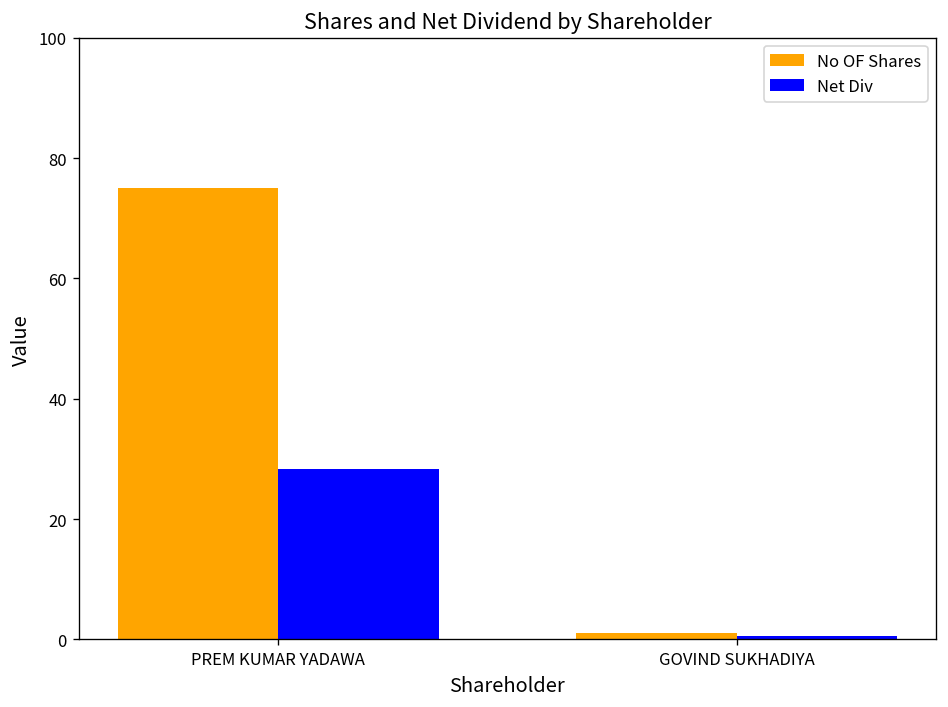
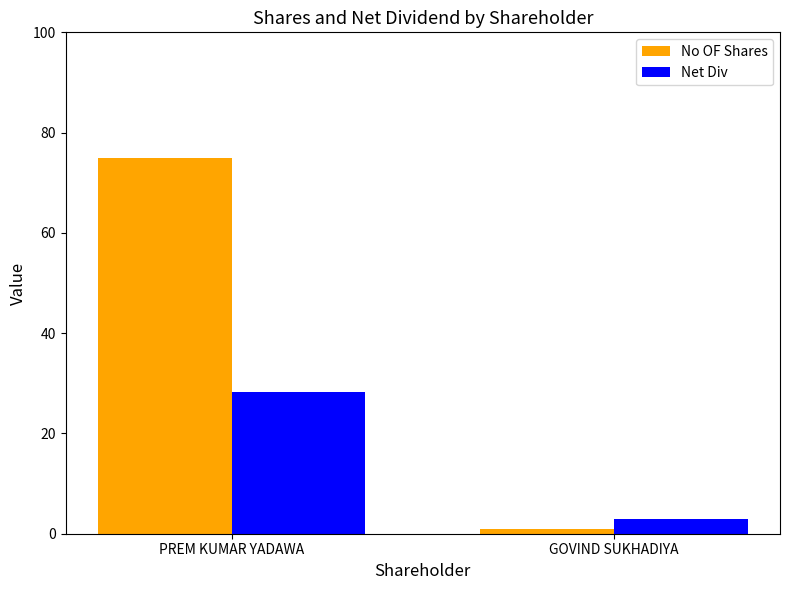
  {
    "No OF Shares": {
      "PREM KUMAR YADAWA": 75,
      "GOVIND SUKHADIYA": 1
    },
    "Net Div": {
      "PREM KUMAR YADAWA": 28,
-     "GOVIND SUKHADIYA": 1
+     "GOVIND SUKHADIYA": 3
    }
  }
